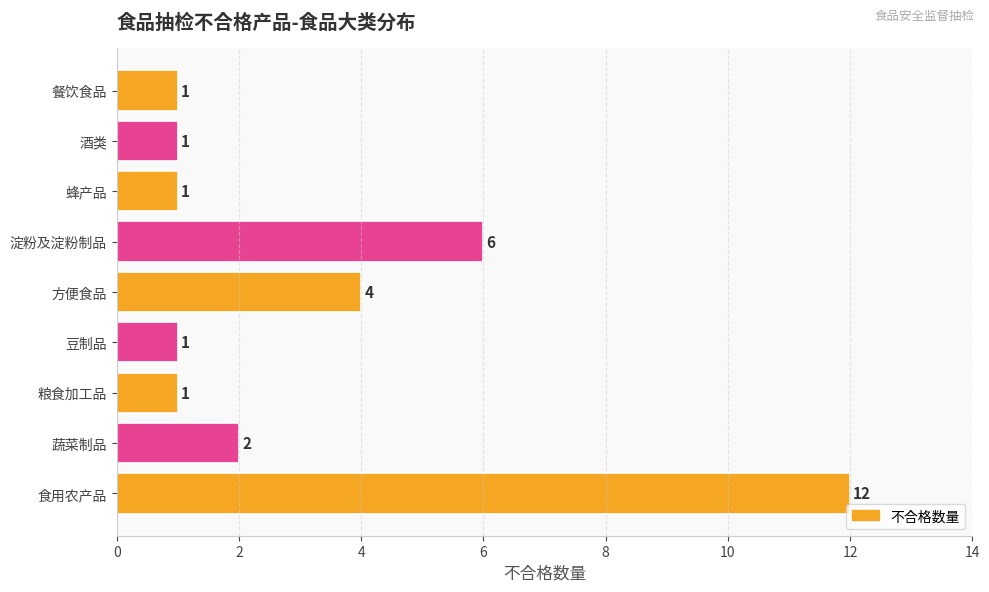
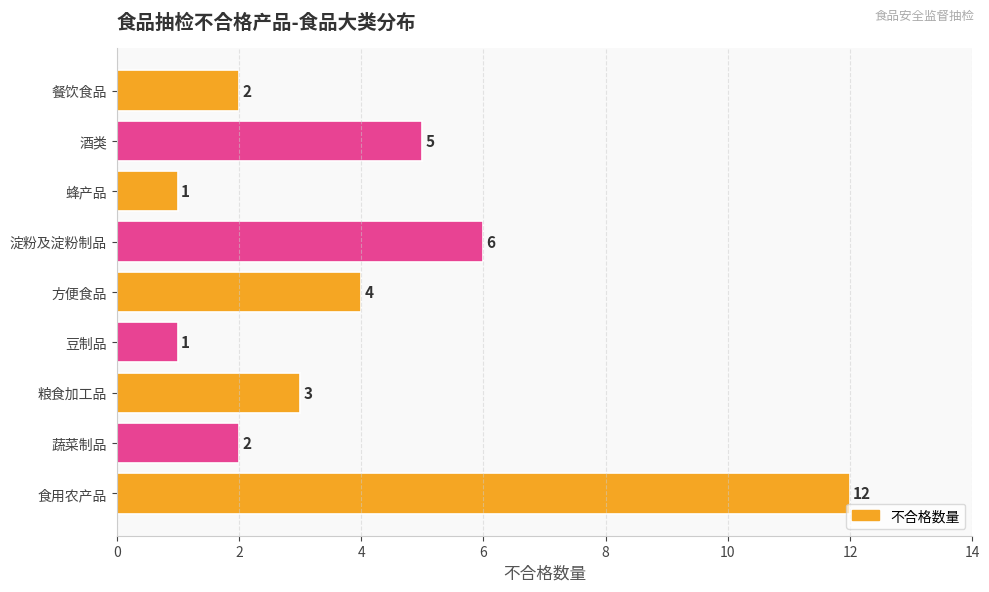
  {
-   "餐饮食品": 1,
-   "酒类": 1,
+   "餐饮食品": 2,
+   "酒类": 5,
    "蜂产品": 1,
    "淀粉及淀粉制品": 6,
    "方便食品": 4,
    "豆制品": 1,
-   "粮食加工品": 1,
+   "粮食加工品": 3,
    "蔬菜制品": 2,
    "食用农产品": 12
  }
